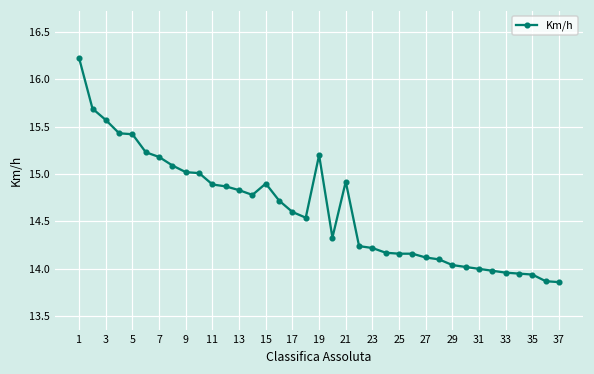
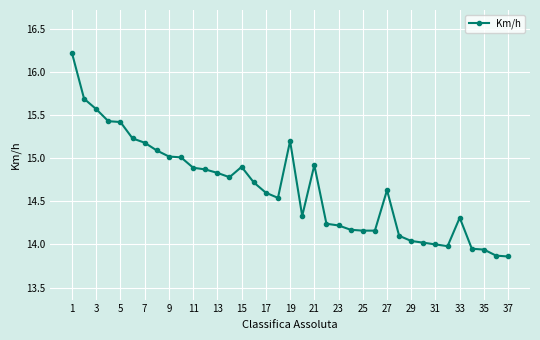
  {
    "1": 16.2,
    "3": 15.6,
    "5": 15.4,
    "7": 15.2,
    "9": 15.0,
    "11": 14.9,
    "13": 14.8,
    "15": 14.9,
    "17": 14.6,
    "19": 15.2,
    "21": 14.9,
    "23": 14.2,
    "25": 14.2,
-   "27": 14.1,
+   "27": 14.6,
    "29": 14.0,
    "31": 14.0,
-   "33": 14.0,
+   "33": 14.3,
    "35": 13.9,
    "37": 13.9
  }
